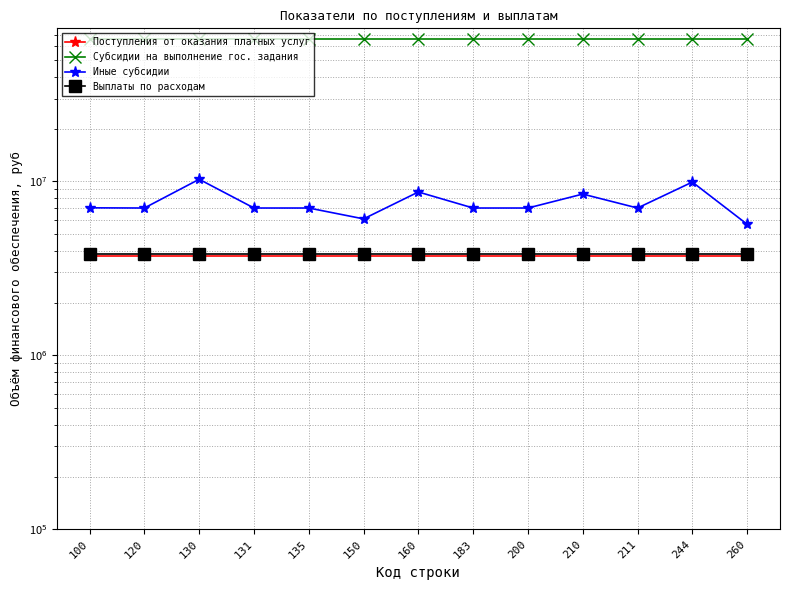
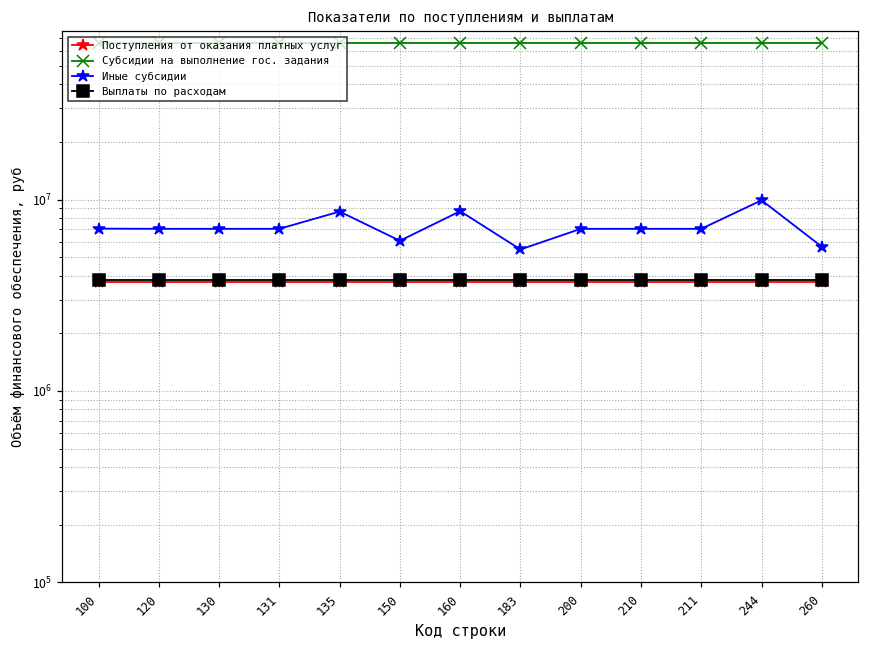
  {
    "Субсидии на выполнение гос. задания": {
      "150": 66000000,
      "160": 66000000,
      "183": 66000000,
      "200": 66000000,
      "210": 66000000,
      "211": 66000000,
      "244": 66000000,
      "260": 66000000
    },
    "Иные субсидии": {
      "100": 7100000,
      "120": 7000000,
-     "130": 10000000,
+     "130": 7000000,
      "131": 7000000,
-     "135": 7000000,
+     "135": 9000000,
      "150": 6100000,
      "160": 9000000,
-     "183": 7000000,
+     "183": 5500000,
      "200": 7000000,
-     "210": 8000000,
+     "210": 7000000,
      "211": 7000000,
      "244": 10000000,
      "260": 5700000
    }
  }
